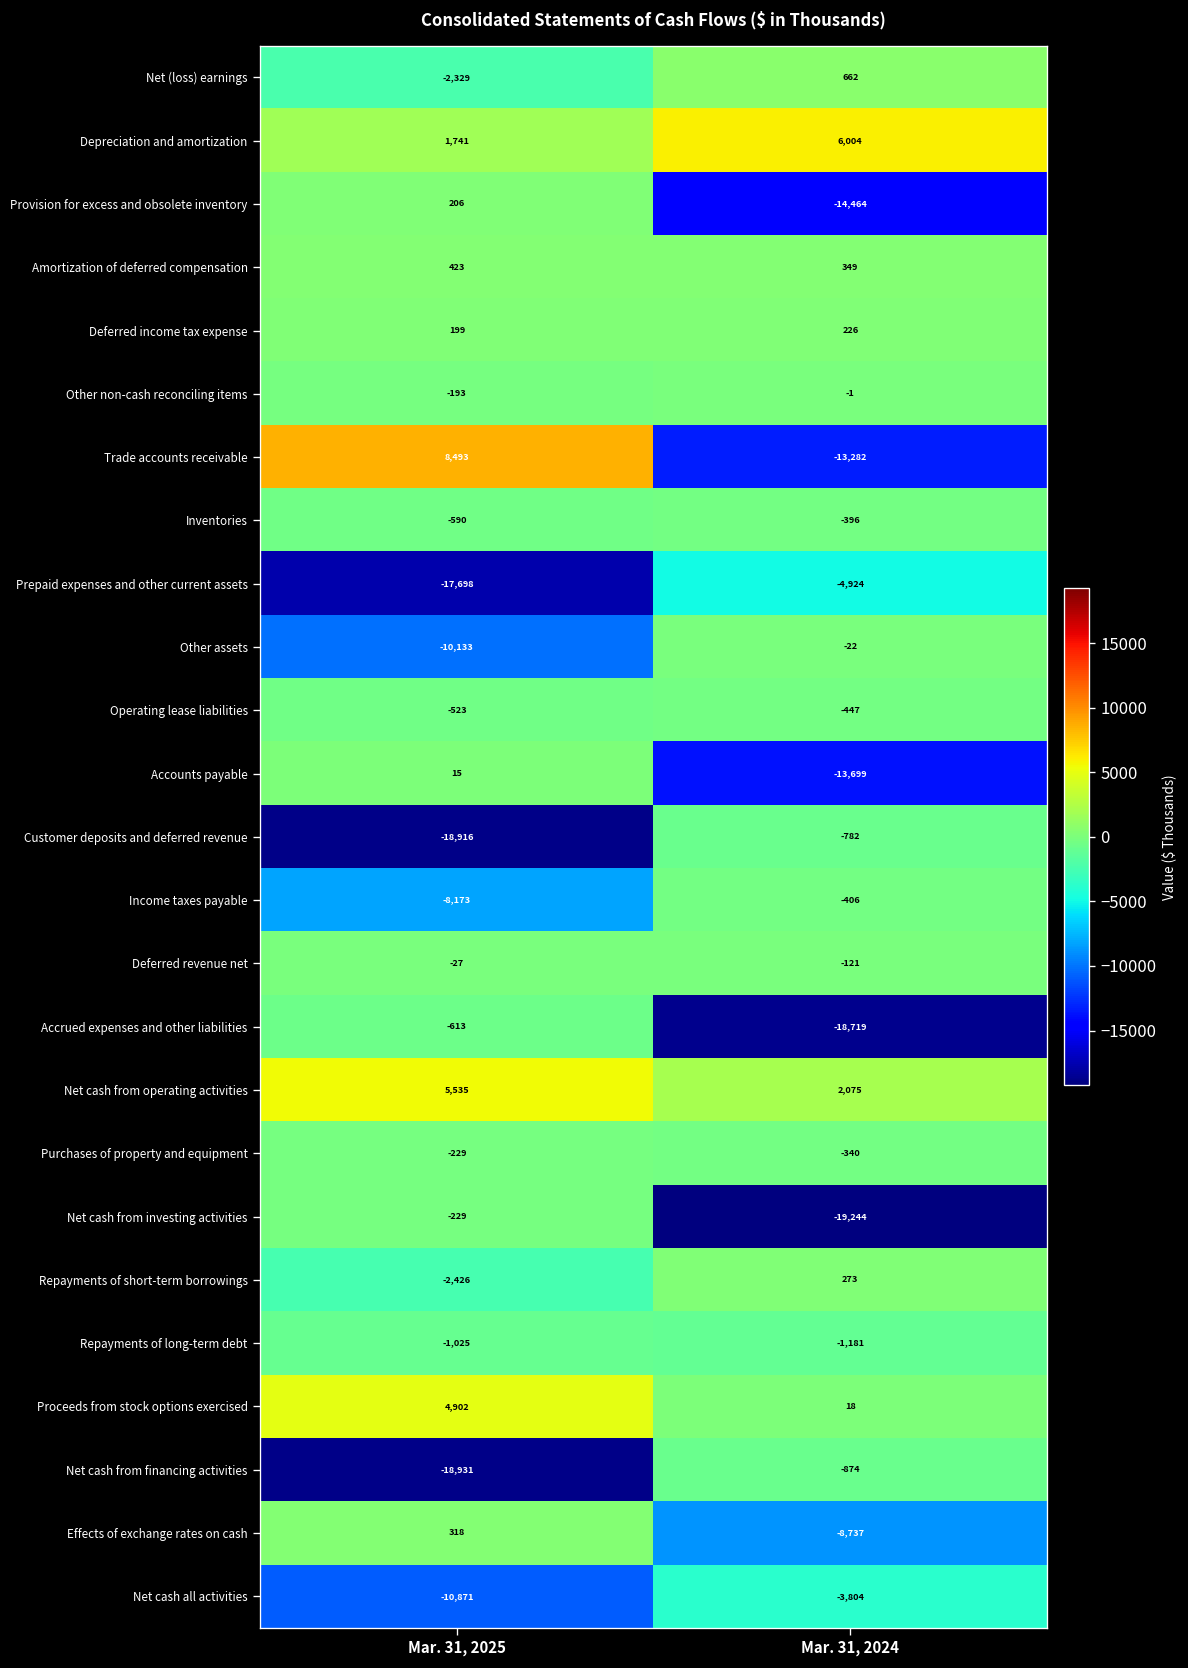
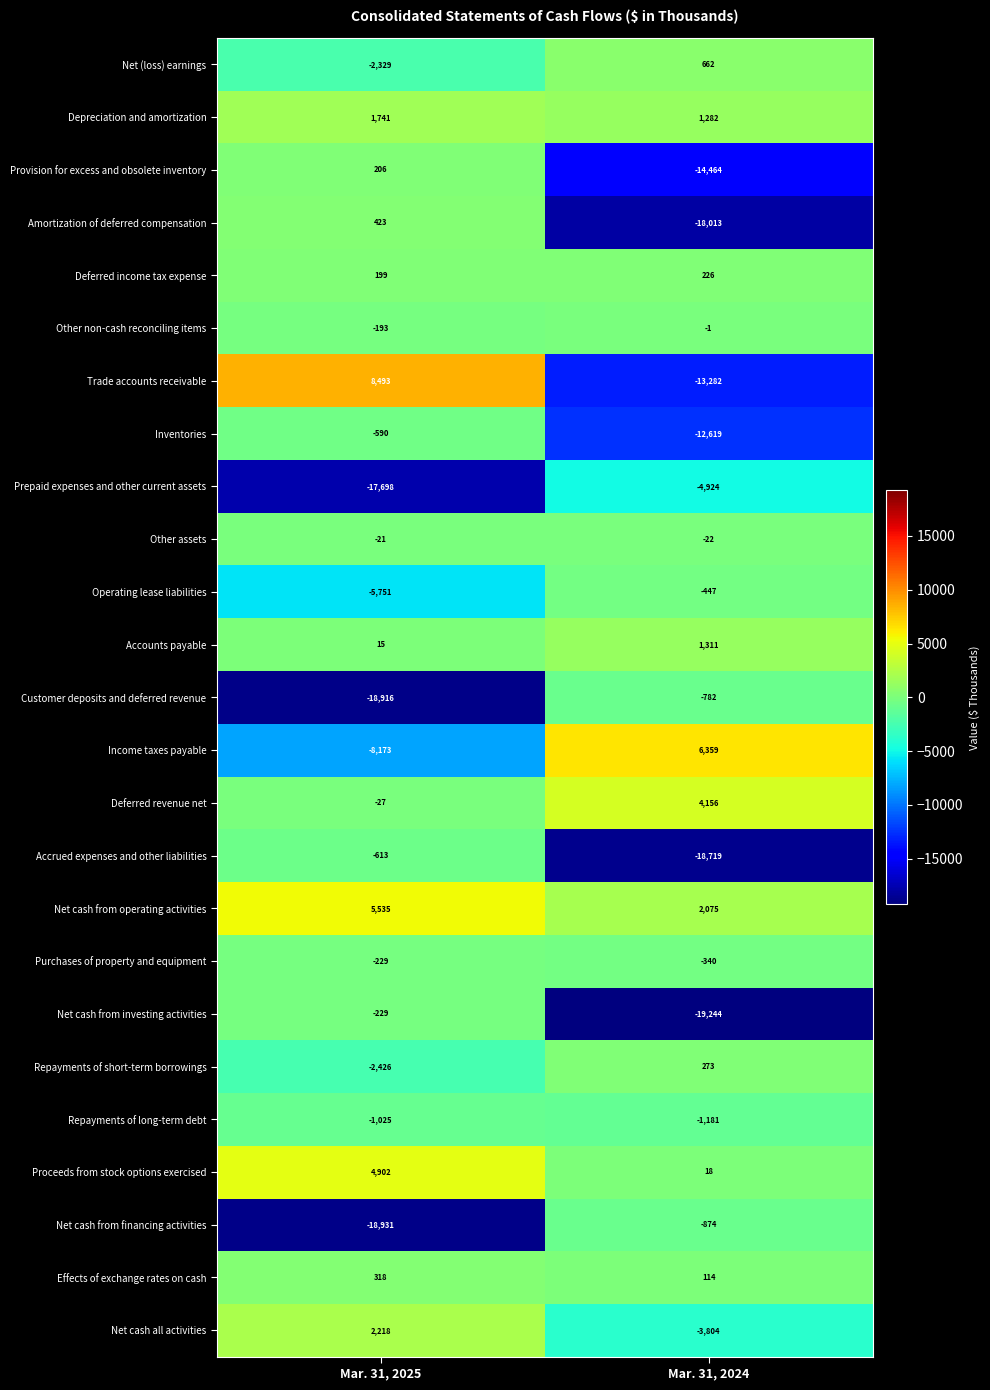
  {
    "Net (loss) earnings": {
      "Mar. 31, 2025": "-2,329",
      "Mar. 31, 2024": "662"
    },
    "Depreciation and amortization": {
      "Mar. 31, 2025": "1,741",
-     "Mar. 31, 2024": "6,004"
+     "Mar. 31, 2024": "1,282"
    },
    "Provision for excess and obsolete inventory": {
      "Mar. 31, 2025": "206",
      "Mar. 31, 2024": "-14,464"
    },
    "Amortization of deferred compensation": {
      "Mar. 31, 2025": "423",
-     "Mar. 31, 2024": "349"
+     "Mar. 31, 2024": "-18,013"
    },
    "Deferred income tax expense": {
      "Mar. 31, 2025": "199",
      "Mar. 31, 2024": "226"
    },
    "Other non-cash reconciling items": {
      "Mar. 31, 2025": "-193",
      "Mar. 31, 2024": "-1"
    },
    "Trade accounts receivable": {
      "Mar. 31, 2025": "8,493",
      "Mar. 31, 2024": "-13,282"
    },
    "Inventories": {
      "Mar. 31, 2025": "-590",
-     "Mar. 31, 2024": "-396"
+     "Mar. 31, 2024": "-12,619"
    },
    "Prepaid expenses and other current assets": {
      "Mar. 31, 2025": "-17,698",
      "Mar. 31, 2024": "-4,924"
    },
    "Other assets": {
-     "Mar. 31, 2025": "-10,133",
+     "Mar. 31, 2025": "-21",
      "Mar. 31, 2024": "-22"
    },
    "Operating lease liabilities": {
-     "Mar. 31, 2025": "-523",
+     "Mar. 31, 2025": "-5,751",
      "Mar. 31, 2024": "-447"
    },
    "Accounts payable": {
      "Mar. 31, 2025": "15",
-     "Mar. 31, 2024": "-13,699"
+     "Mar. 31, 2024": "1,311"
    },
    "Customer deposits and deferred revenue": {
      "Mar. 31, 2025": "-18,916",
      "Mar. 31, 2024": "-782"
    },
    "Income taxes payable": {
      "Mar. 31, 2025": "-8,173",
-     "Mar. 31, 2024": "-406"
+     "Mar. 31, 2024": "6,359"
    },
    "Deferred revenue net": {
      "Mar. 31, 2025": "-27",
-     "Mar. 31, 2024": "-121"
+     "Mar. 31, 2024": "4,156"
    },
    "Accrued expenses and other liabilities": {
      "Mar. 31, 2025": "-613",
      "Mar. 31, 2024": "-18,719"
    },
    "Net cash from operating activities": {
      "Mar. 31, 2025": "5,535",
      "Mar. 31, 2024": "2,075"
    },
    "Purchases of property and equipment": {
      "Mar. 31, 2025": "-229",
      "Mar. 31, 2024": "-340"
    },
    "Net cash from investing activities": {
      "Mar. 31, 2025": "-229",
      "Mar. 31, 2024": "-19,244"
    },
    "Repayments of short-term borrowings": {
      "Mar. 31, 2025": "-2,426",
      "Mar. 31, 2024": "273"
    },
    "Repayments of long-term debt": {
      "Mar. 31, 2025": "-1,025",
      "Mar. 31, 2024": "-1,181"
    },
    "Proceeds from stock options exercised": {
      "Mar. 31, 2025": "4,902",
      "Mar. 31, 2024": "18"
    },
    "Net cash from financing activities": {
      "Mar. 31, 2025": "-18,931",
      "Mar. 31, 2024": "-874"
    },
    "Effects of exchange rates on cash": {
      "Mar. 31, 2025": "318",
-     "Mar. 31, 2024": "-8,737"
+     "Mar. 31, 2024": "114"
    },
    "Net cash all activities": {
-     "Mar. 31, 2025": "-10,871",
+     "Mar. 31, 2025": "2,218",
      "Mar. 31, 2024": "-3,804"
    }
  }
